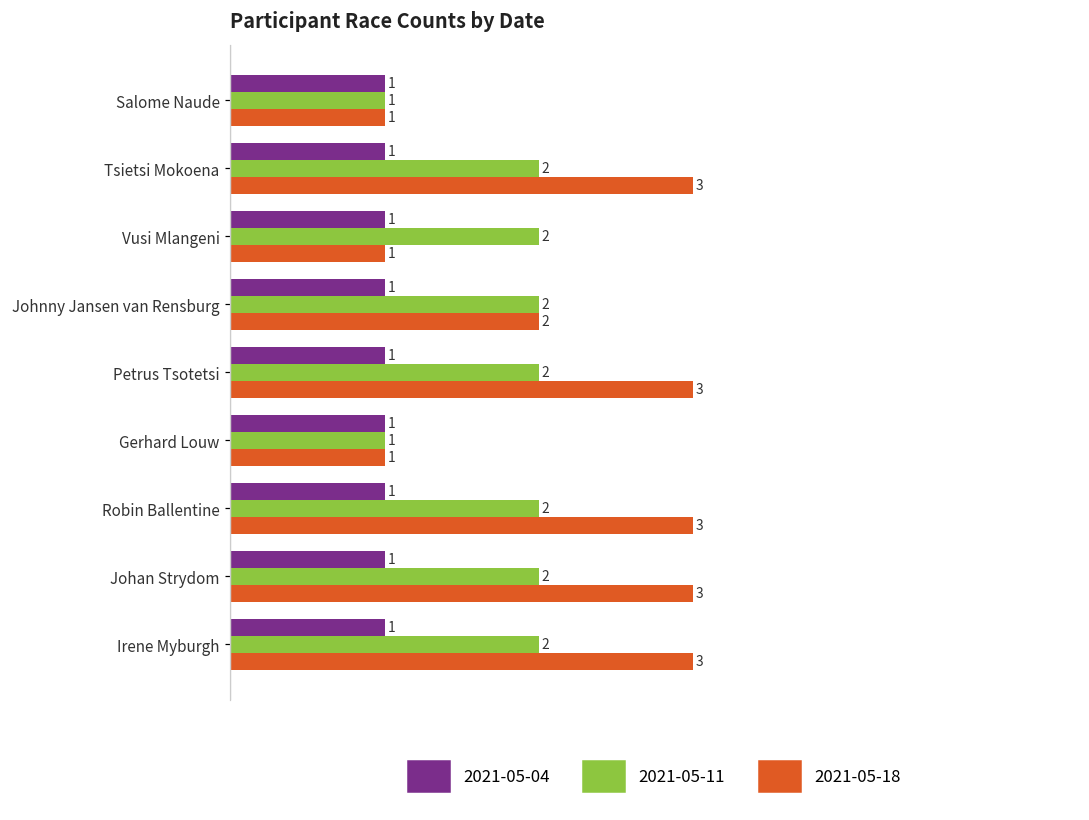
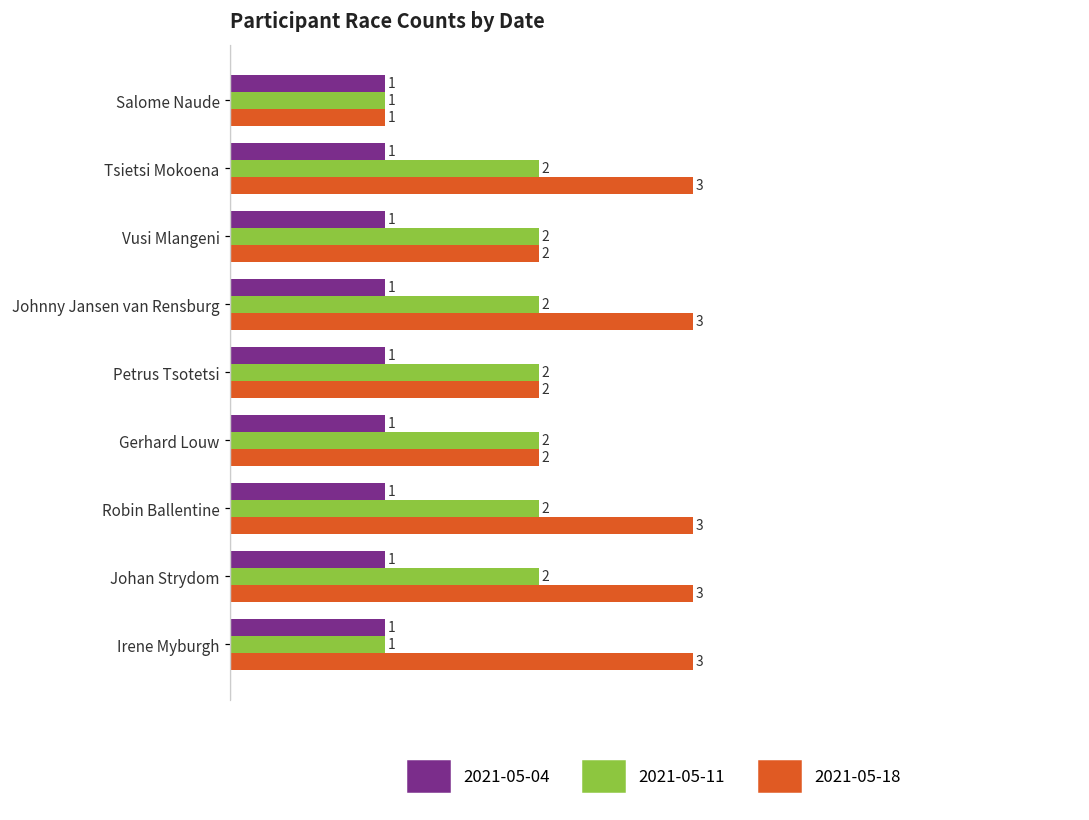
  {
    "2021-05-04": {
      "Salome Naude": 1,
      "Tsietsi Mokoena": 1,
      "Vusi Mlangeni": 1,
      "Johnny Jansen van Rensburg": 1,
      "Petrus Tsotetsi": 1,
      "Gerhard Louw": 1,
      "Robin Ballentine": 1,
      "Johan Strydom": 1,
      "Irene Myburgh": 1
    },
    "2021-05-11": {
      "Salome Naude": 1,
      "Tsietsi Mokoena": 2,
      "Vusi Mlangeni": 2,
      "Johnny Jansen van Rensburg": 2,
      "Petrus Tsotetsi": 2,
-     "Gerhard Louw": 1,
+     "Gerhard Louw": 2,
      "Robin Ballentine": 2,
      "Johan Strydom": 2,
-     "Irene Myburgh": 2
+     "Irene Myburgh": 1
    },
    "2021-05-18": {
      "Salome Naude": 1,
      "Tsietsi Mokoena": 3,
-     "Vusi Mlangeni": 1,
-     "Johnny Jansen van Rensburg": 2,
-     "Petrus Tsotetsi": 3,
-     "Gerhard Louw": 1,
+     "Vusi Mlangeni": 2,
+     "Johnny Jansen van Rensburg": 3,
+     "Petrus Tsotetsi": 2,
+     "Gerhard Louw": 2,
      "Robin Ballentine": 3,
      "Johan Strydom": 3,
      "Irene Myburgh": 3
    }
  }
